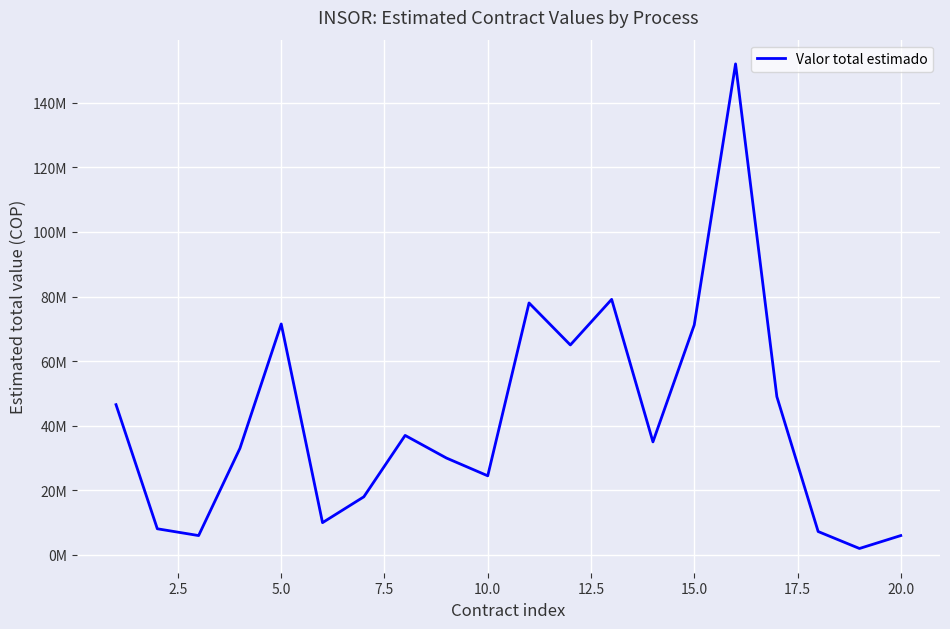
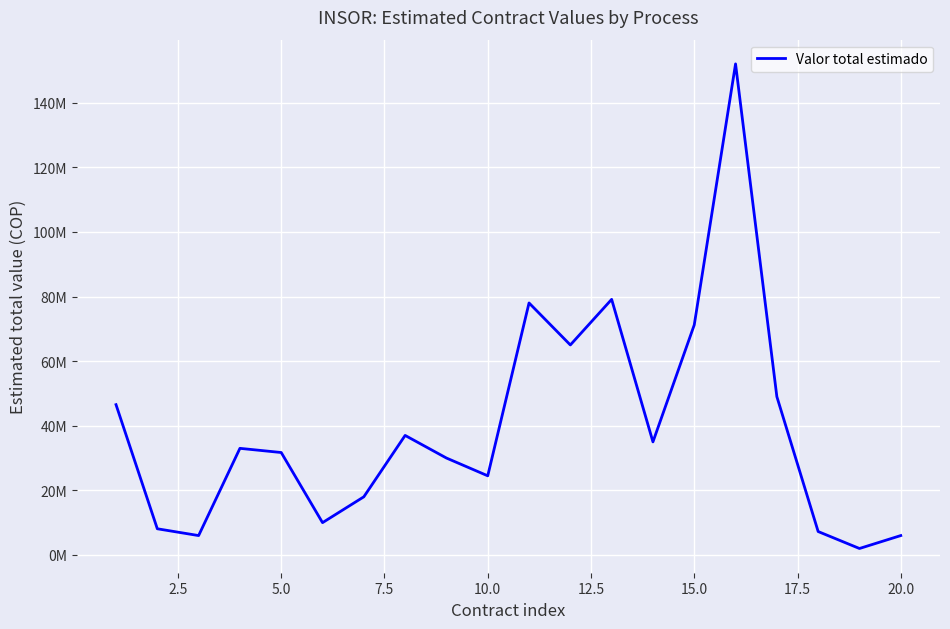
  {
-   "5.0": 72000000,
+   "5.0": 32000000,
    "10.0": 25000000,
    "15.0": 71000000,
    "20.0": 6000000
  }
